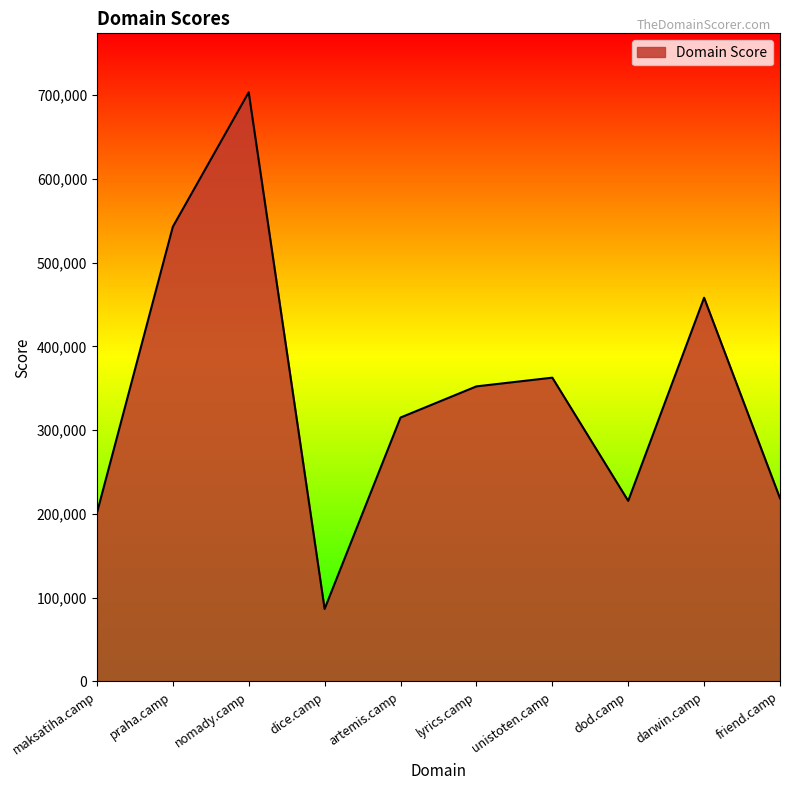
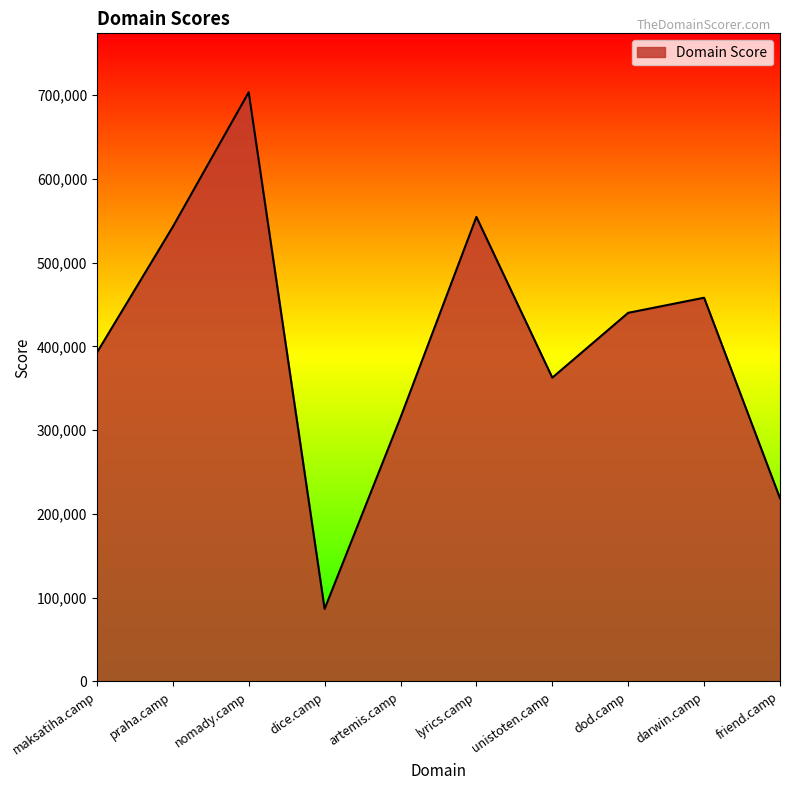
  {
-   "maksatiha.camp": "200,000",
+   "maksatiha.camp": "390,000",
    "praha.camp": "540,000",
    "nomady.camp": "700,000",
    "dice.camp": "90,000",
    "artemis.camp": "310,000",
-   "lyrics.camp": "350,000",
+   "lyrics.camp": "550,000",
    "unistoten.camp": "360,000",
-   "dod.camp": "220,000",
+   "dod.camp": "440,000",
    "darwin.camp": "460,000",
    "friend.camp": "220,000"
  }
